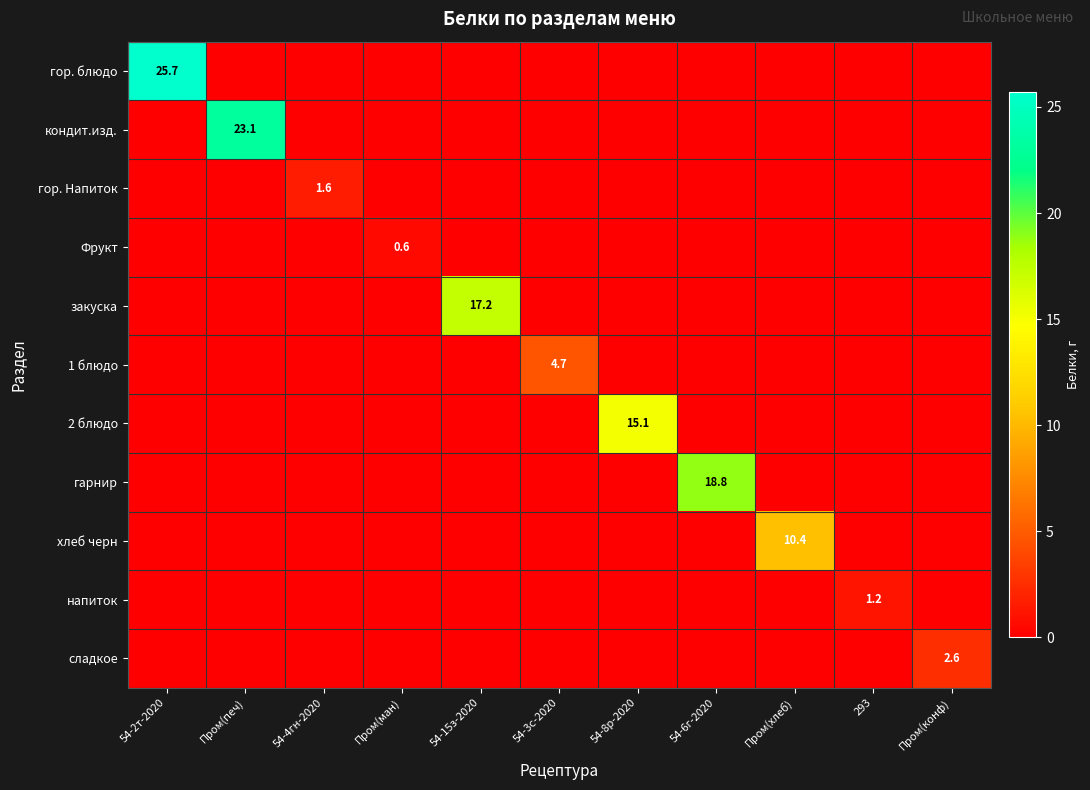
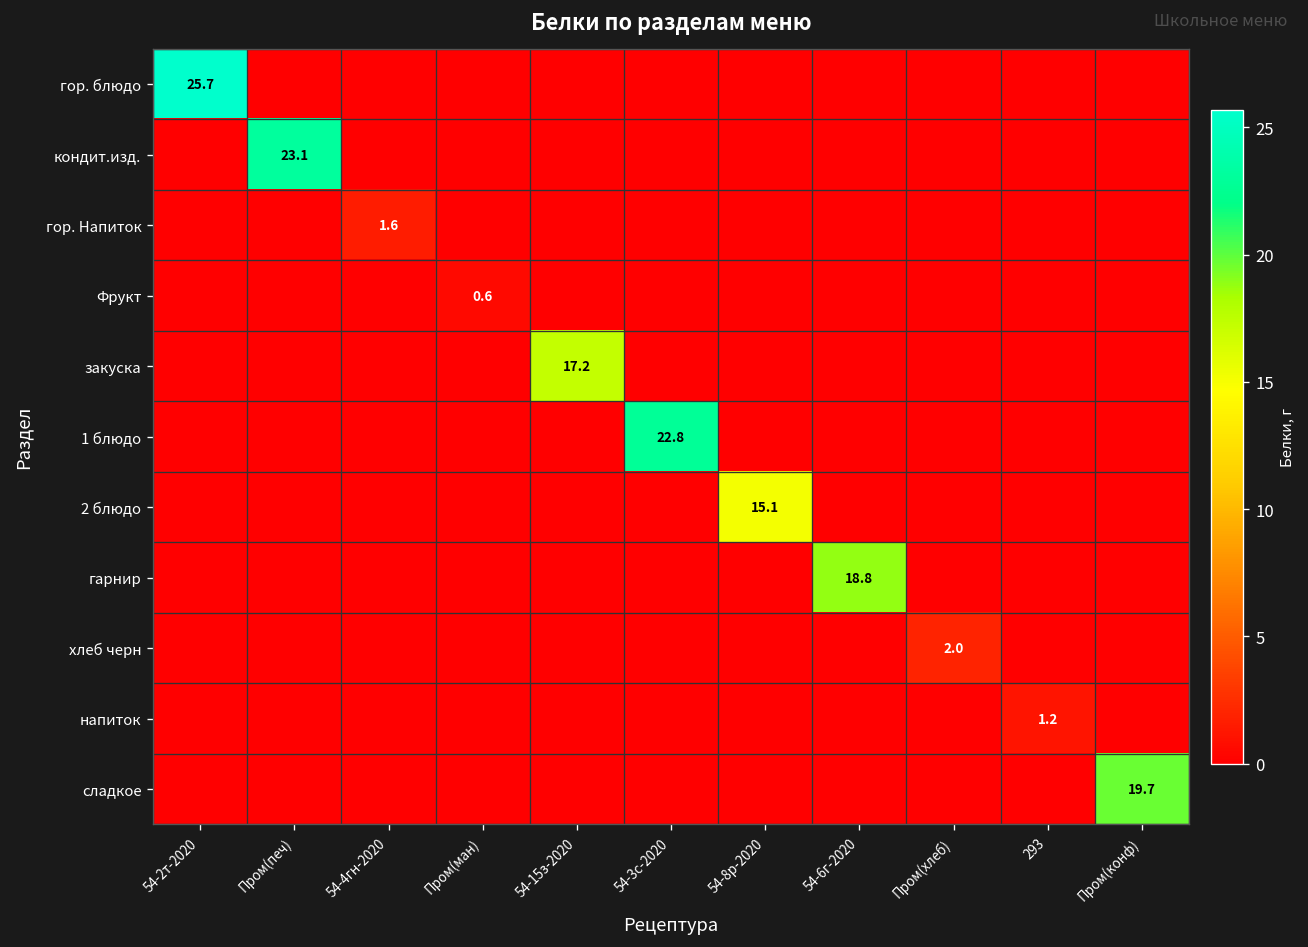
  {
    "гор. блюдо": {
      "54-2т-2020": 25.7
    },
    "кондит.изд.": {
      "Пром(печ)": 23.1
    },
    "гор. Напиток": {
      "54-4гн-2020": 1.6
    },
    "Фрукт": {
      "Пром(ман)": 0.6
    },
    "закуска": {
      "54-15з-2020": 17.2
    },
    "1 блюдо": {
-     "54-3с-2020": 4.7
+     "54-3с-2020": 22.8
    },
    "2 блюдо": {
      "54-8р-2020": 15.1
    },
    "гарнир": {
      "54-6г-2020": 18.8
    },
    "хлеб черн": {
-     "Пром(хлеб)": 10.4
+     "Пром(хлеб)": 2.0
    },
    "напиток": {
      "293": 1.2
    },
    "сладкое": {
-     "Пром(конф)": 2.6
+     "Пром(конф)": 19.7
    }
  }
